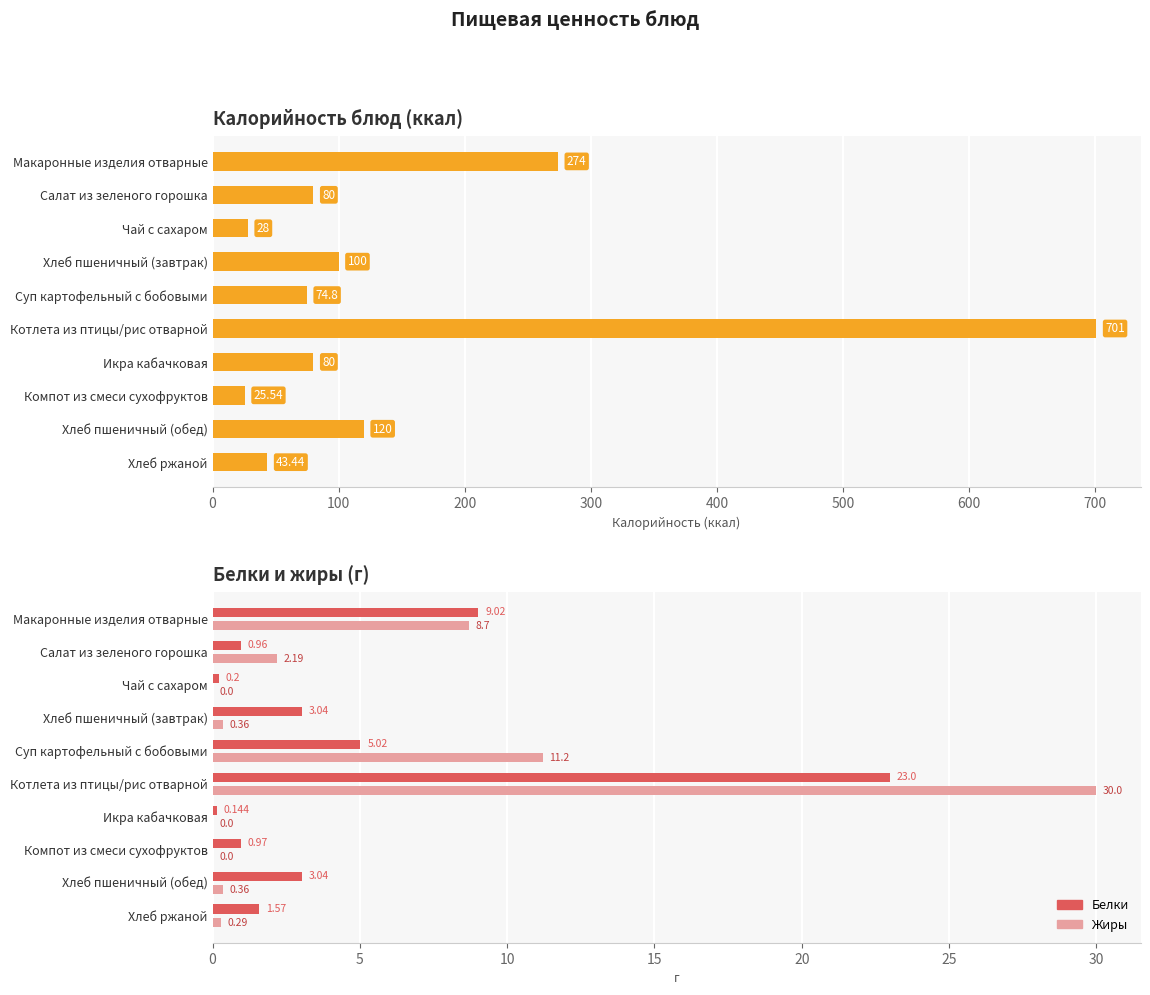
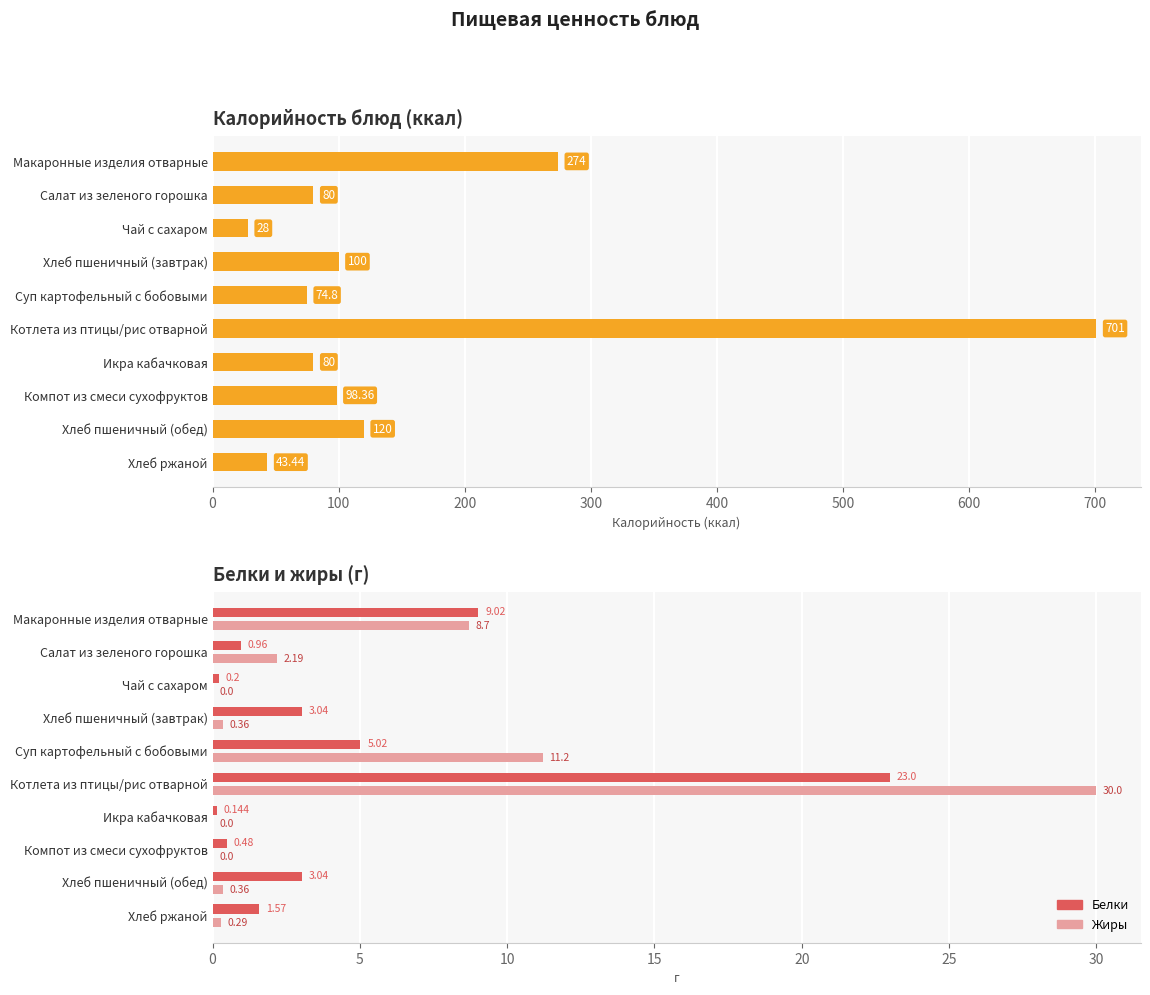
  {
    "Калорийность блюд (ккал)": {
-     "Компот из смеси сухофруктов": 25.54
+     "Компот из смеси сухофруктов": 98.36
    },
    "Белки и жиры (г)": {
      "Белки": {
        "Макаронные изделия отварные": 9.02,
        "Салат из зеленого горошка": 0.96,
        "Чай с сахаром": 0.2,
        "Хлеб пшеничный (завтрак)": 3.04,
        "Суп картофельный с бобовыми": 5.02,
        "Котлета из птицы/рис отварной": 23.0,
        "Икра кабачковая": 0.144,
-       "Компот из смеси сухофруктов": 0.97,
+       "Компот из смеси сухофруктов": 0.48,
        "Хлеб пшеничный (обед)": 3.04,
        "Хлеб ржаной": 1.57
      },
      "Жиры": {
        "Макаронные изделия отварные": 8.7,
        "Салат из зеленого горошка": 2.19,
        "Чай с сахаром": 0.0,
        "Хлеб пшеничный (завтрак)": 0.36,
        "Суп картофельный с бобовыми": 11.2,
        "Котлета из птицы/рис отварной": 30.0,
        "Икра кабачковая": 0.0,
        "Компот из смеси сухофруктов": 0.0,
        "Хлеб пшеничный (обед)": 0.36,
        "Хлеб ржаной": 0.29
      }
    }
  }
